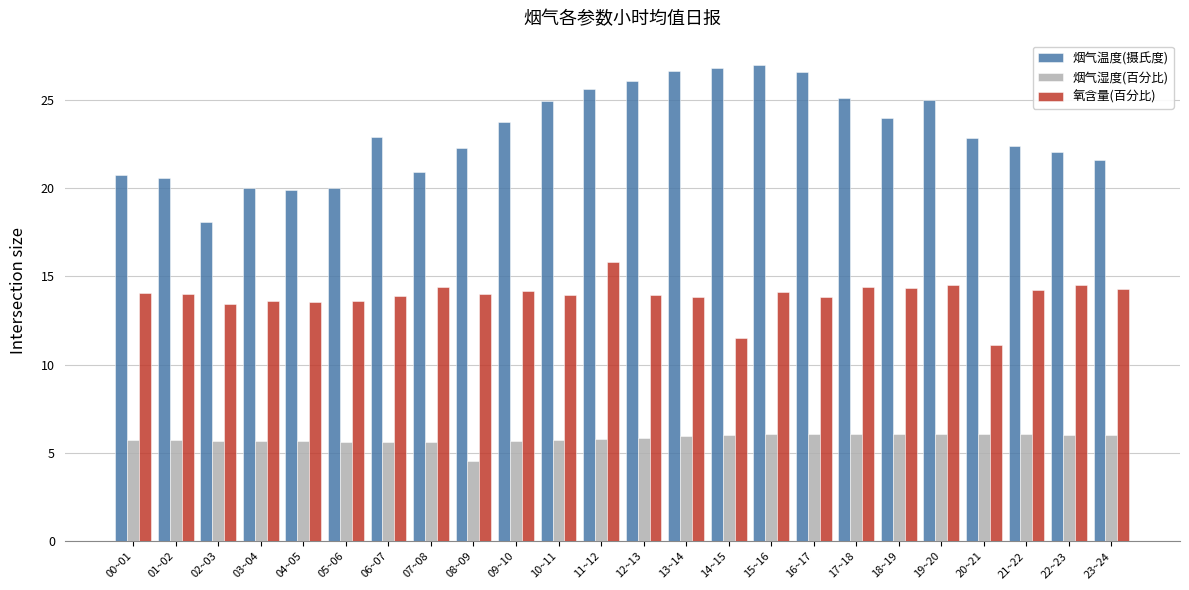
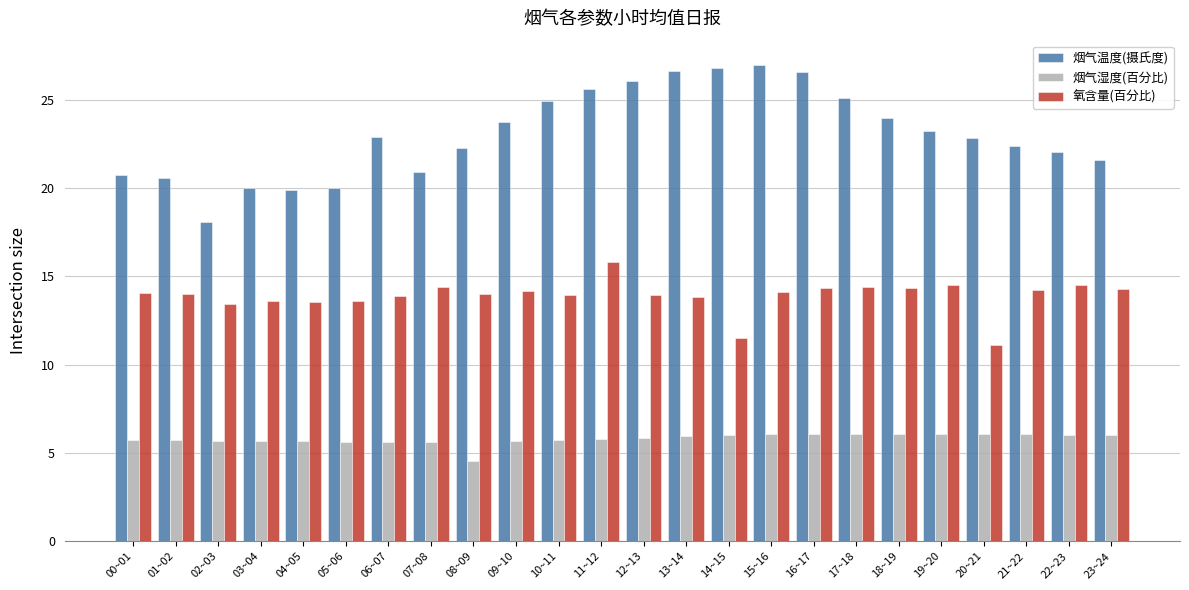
  {
    "烟气温度(摄氏度)": {
      "00~01": 20.7,
      "01~02": 20.6,
      "02~03": 18.1,
      "03~04": 20.0,
      "04~05": 19.9,
      "05~06": 20.0,
      "06~07": 22.9,
      "07~08": 20.9,
      "08~09": 22.3,
      "09~10": 23.8,
      "10~11": 25.0,
      "11~12": 25.6,
      "12~13": 26.0,
      "13~14": 26.6,
      "14~15": 26.8,
      "15~16": 27.0,
      "16~17": 26.6,
      "17~18": 25.1,
      "18~19": 24.0,
-     "19~20": 25.0,
+     "19~20": 23.2,
      "20~21": 22.8,
      "21~22": 22.4,
      "22~23": 22.0,
      "23~24": 21.6
    },
    "烟气湿度(百分比)": {
      "00~01": 5.7,
      "01~02": 5.7,
      "02~03": 5.7,
      "03~04": 5.7,
      "04~05": 5.7,
      "05~06": 5.6,
      "06~07": 5.6,
      "07~08": 5.6,
      "08~09": 4.6,
      "09~10": 5.7,
      "10~11": 5.8,
      "11~12": 5.8,
      "12~13": 5.9,
      "13~14": 5.9,
      "14~15": 6.0,
      "15~16": 6.1,
      "16~17": 6.1,
      "17~18": 6.1,
      "18~19": 6.1,
      "19~20": 6.1,
      "20~21": 6.1,
      "21~22": 6.1,
      "22~23": 6.0,
      "23~24": 6.0
    },
    "氧含量(百分比)": {
      "00~01": 14.1,
      "01~02": 14.0,
      "02~03": 13.4,
      "03~04": 13.6,
      "04~05": 13.6,
      "05~06": 13.6,
      "06~07": 13.9,
      "07~08": 14.4,
      "08~09": 14.0,
      "09~10": 14.2,
      "10~11": 13.9,
      "11~12": 15.8,
      "12~13": 14.0,
      "13~14": 13.8,
      "14~15": 11.5,
      "15~16": 14.1,
-     "16~17": 13.8,
+     "16~17": 14.3,
      "17~18": 14.4,
      "18~19": 14.3,
      "19~20": 14.5,
      "20~21": 11.1,
      "21~22": 14.2,
      "22~23": 14.5,
      "23~24": 14.3
    }
  }
